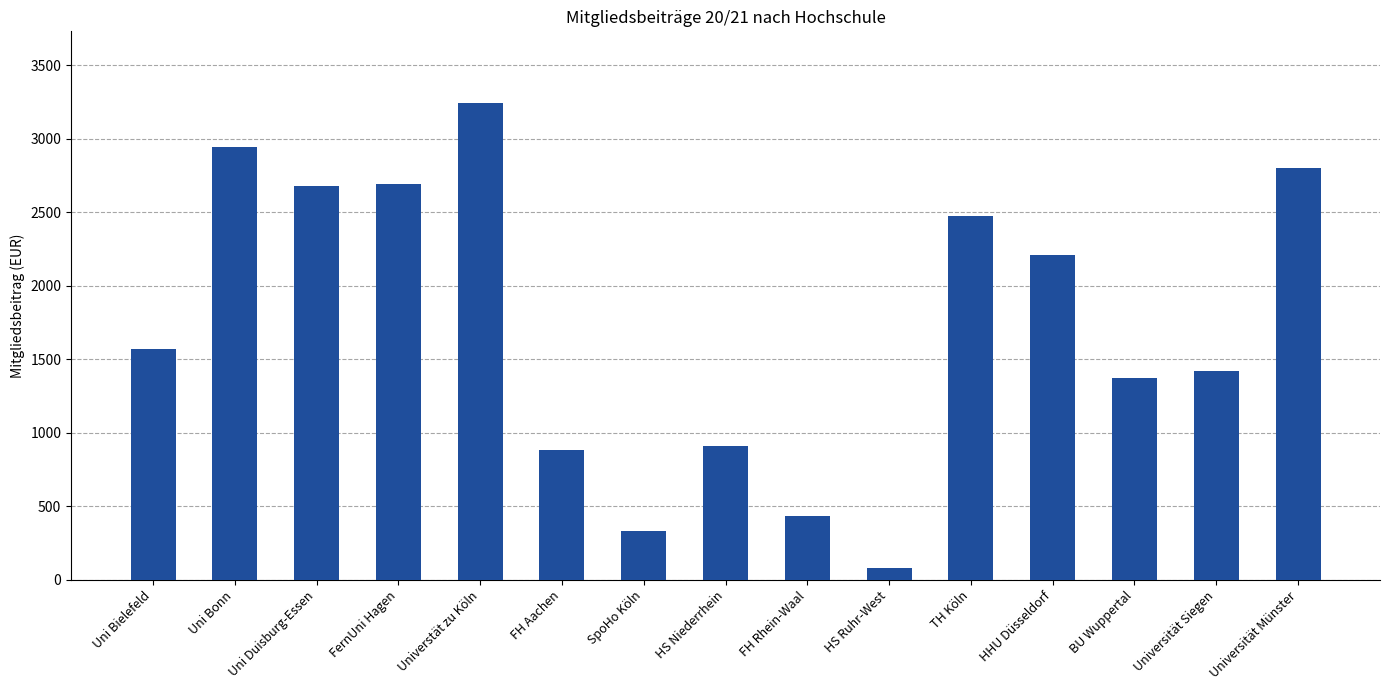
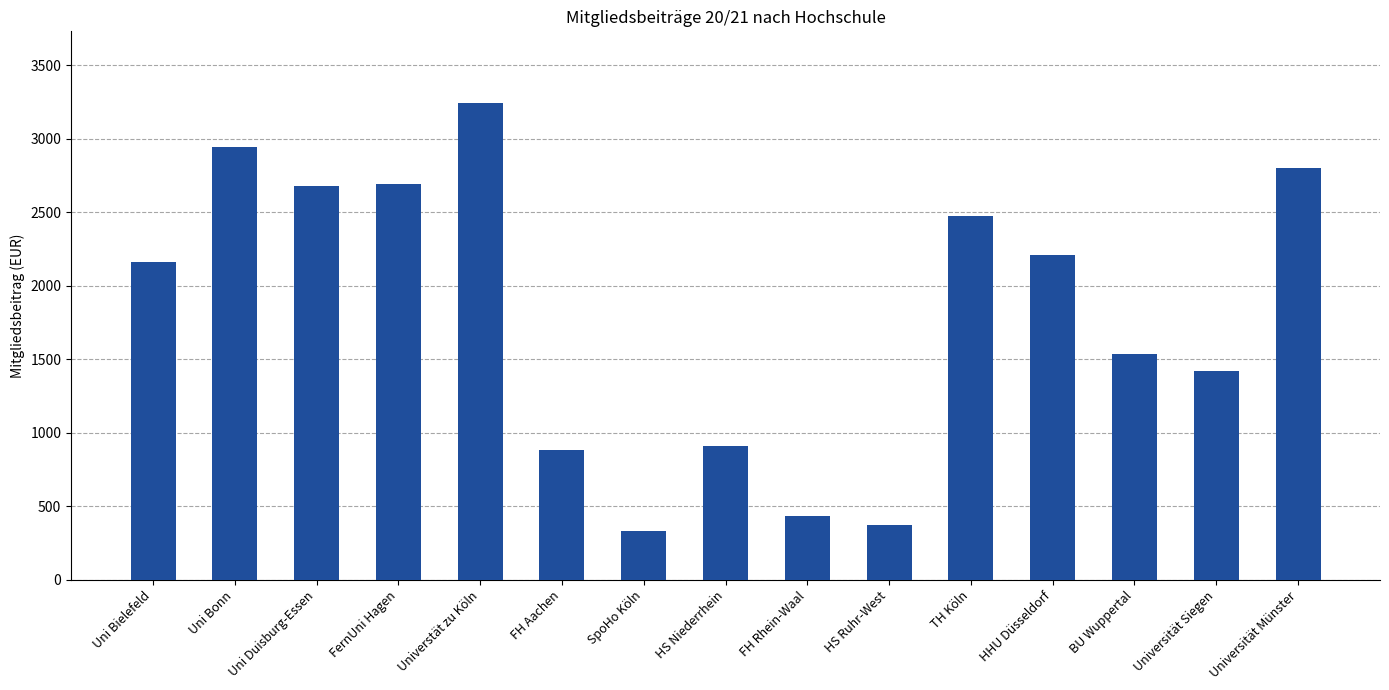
  {
-   "Uni Bielefeld": 1570,
+   "Uni Bielefeld": 2160,
    "Uni Bonn": 2950,
    "Uni Duisburg-Essen": 2680,
    "FernUni Hagen": 2690,
    "Universtät zu Köln": 3240,
    "FH Aachen": 880,
    "SpoHo Köln": 330,
    "HS Niederrhein": 910,
    "FH Rhein-Waal": 440,
-   "HS Ruhr-West": 80,
+   "HS Ruhr-West": 370,
    "TH Köln": 2480,
    "HHU Düsseldorf": 2210,
-   "BU Wuppertal": 1370,
+   "BU Wuppertal": 1540,
    "Universität Siegen": 1420,
    "Universität Münster": 2800
  }
